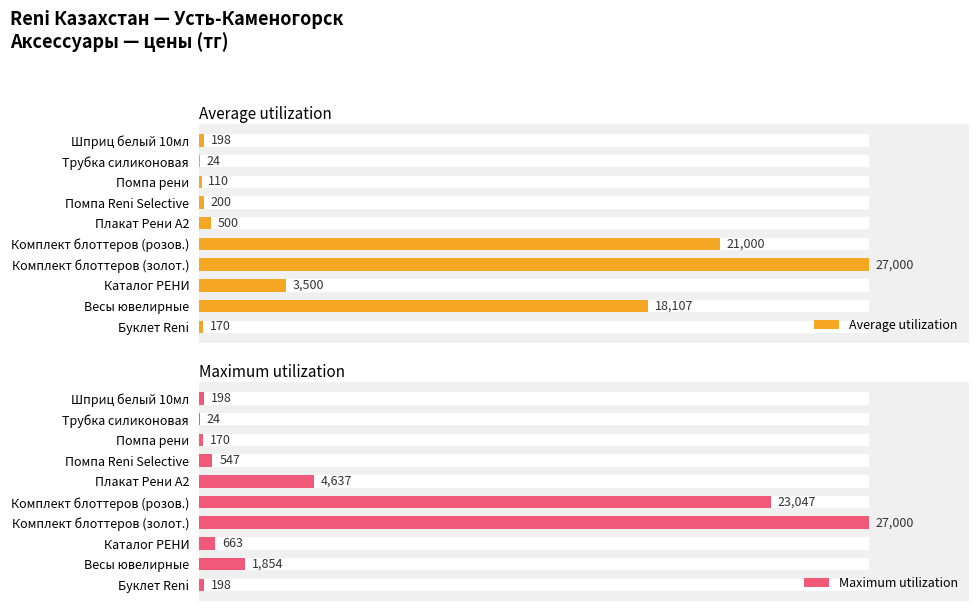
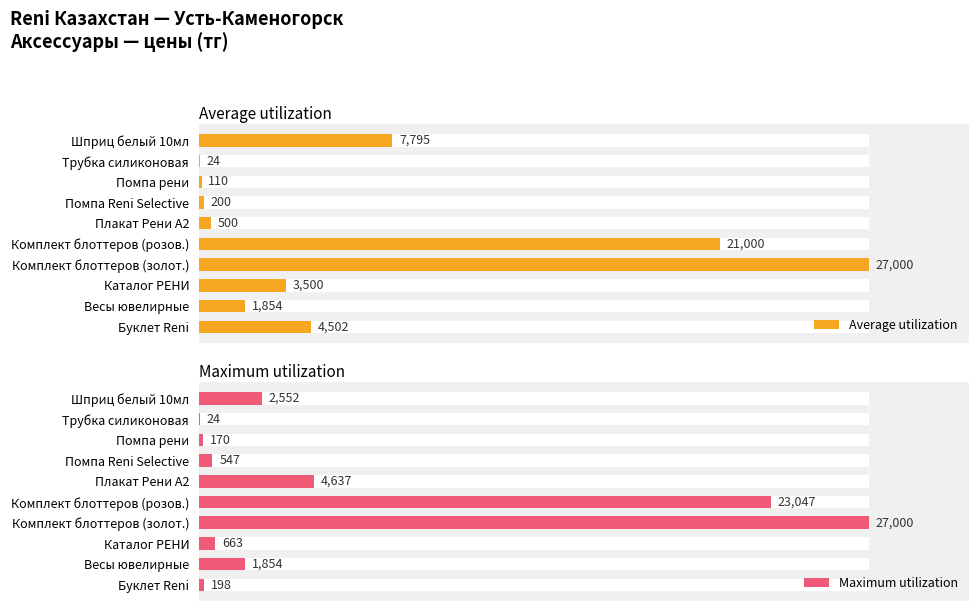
  {
    "Average utilization": {
      "Average utilization": {
-       "Шприц белый 10мл": "198",
+       "Шприц белый 10мл": "7,795",
        "Трубка силиконовая": "24",
        "Комплект блоттеров (золот.)": "27,000",
-       "Весы ювелирные": "18,107",
-       "Буклет Reni": "170"
+       "Весы ювелирные": "1,854",
+       "Буклет Reni": "4,502"
      }
    },
    "Maximum utilization": {
      "Maximum utilization": {
-       "Шприц белый 10мл": "198",
+       "Шприц белый 10мл": "2,552",
        "Трубка силиконовая": "24",
        "Комплект блоттеров (золот.)": "27,000"
      }
    }
  }
